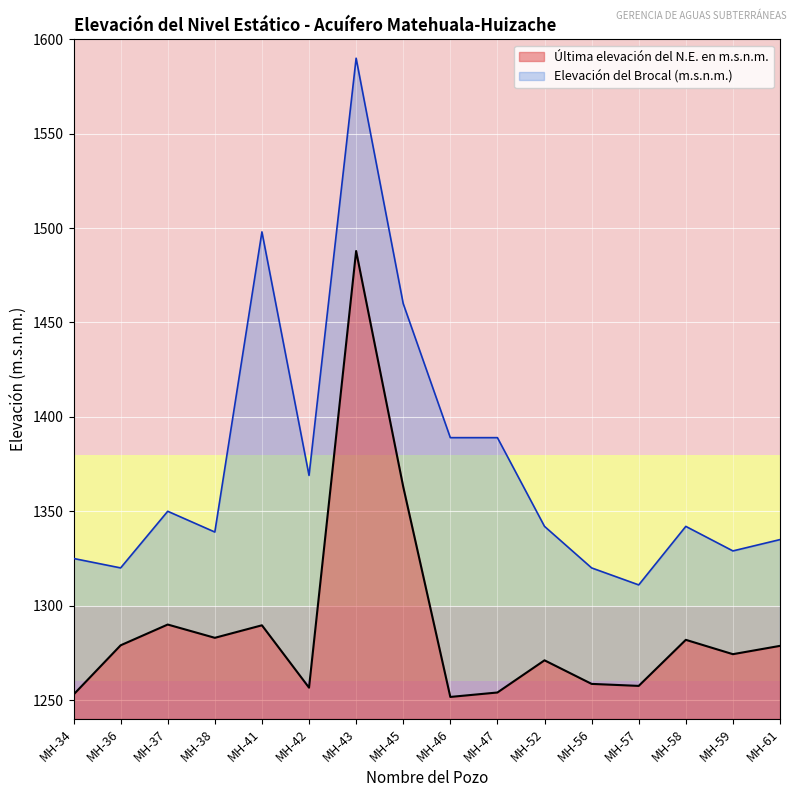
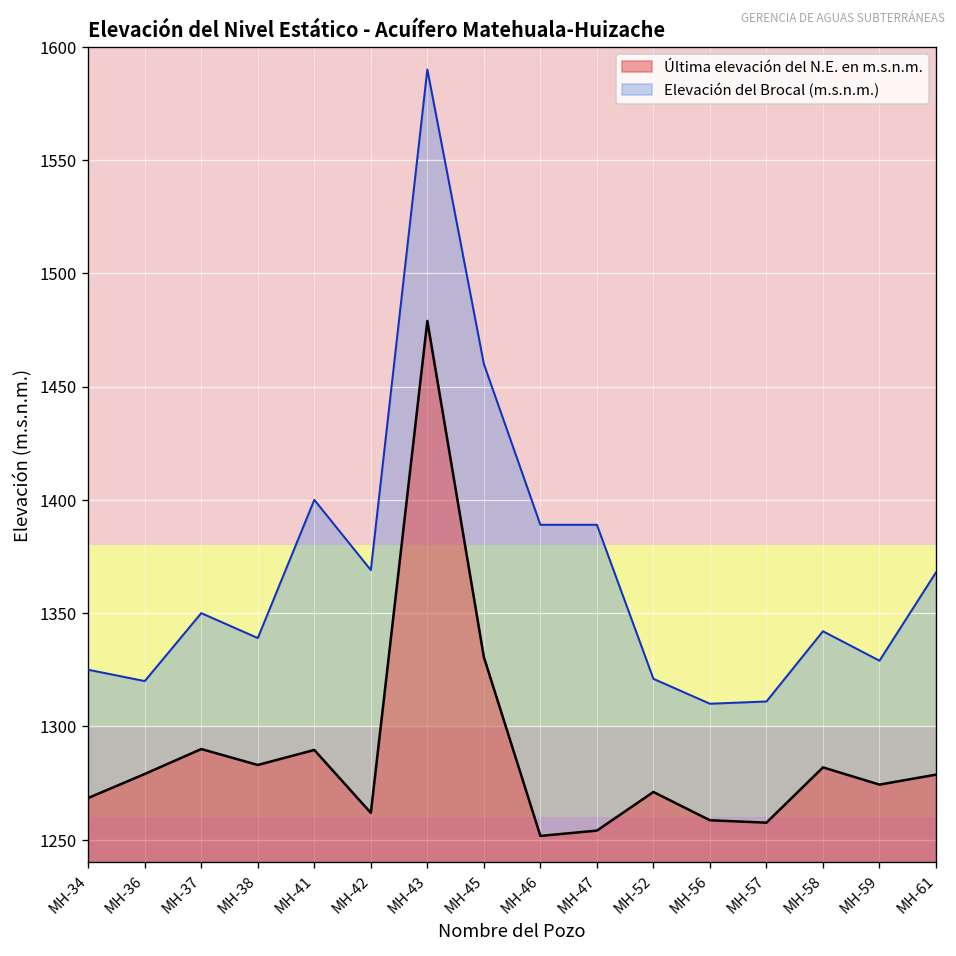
  {
    "Última elevación del N.E. en m.s.n.m.": {
-     "MH-34": 1253,
+     "MH-34": 1268,
      "MH-36": 1279,
      "MH-37": 1290,
      "MH-38": 1283,
      "MH-41": 1290,
-     "MH-42": 1257,
-     "MH-43": 1488,
-     "MH-45": 1363,
+     "MH-42": 1262,
+     "MH-43": 1479,
+     "MH-45": 1331,
      "MH-46": 1252,
      "MH-47": 1254,
      "MH-52": 1271,
      "MH-56": 1259,
      "MH-57": 1258,
      "MH-58": 1282,
      "MH-59": 1274,
      "MH-61": 1279
    },
    "Elevación del Brocal (m.s.n.m.)": {
      "MH-34": 1325,
      "MH-36": 1320,
      "MH-37": 1350,
      "MH-38": 1339,
-     "MH-41": 1498,
+     "MH-41": 1400,
      "MH-42": 1369,
      "MH-43": 1590,
      "MH-45": 1460,
      "MH-46": 1389,
      "MH-47": 1389,
-     "MH-52": 1342,
-     "MH-56": 1320,
+     "MH-52": 1321,
+     "MH-56": 1310,
      "MH-57": 1311,
      "MH-58": 1342,
      "MH-59": 1329,
-     "MH-61": 1335
+     "MH-61": 1368
    }
  }
